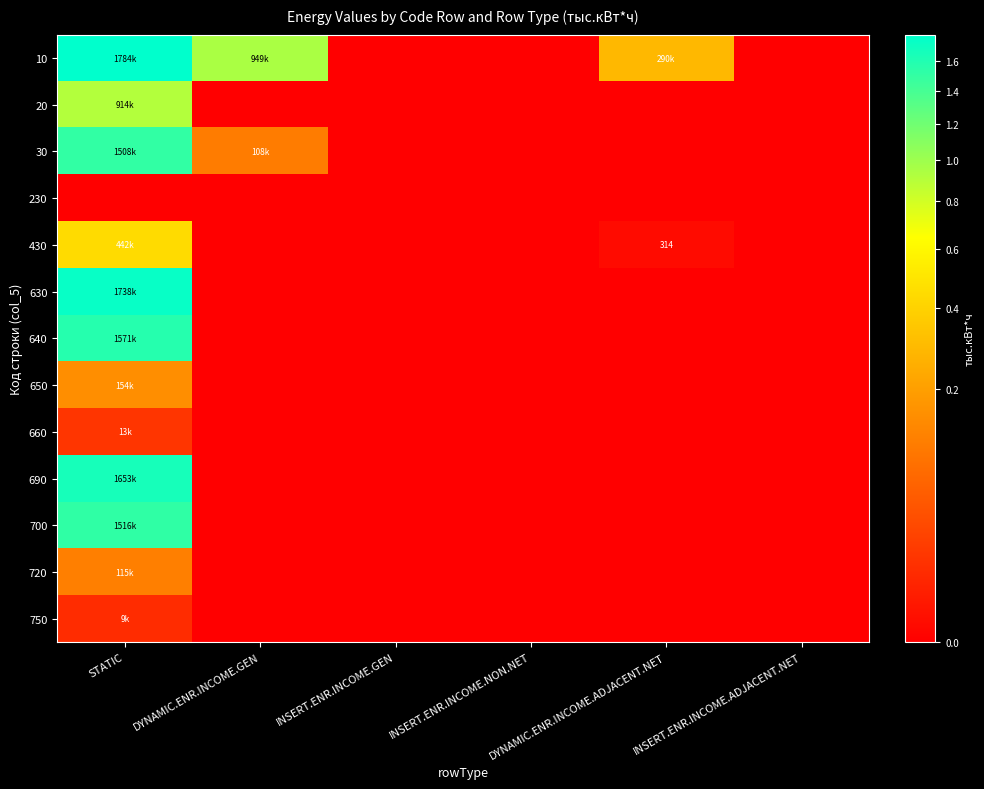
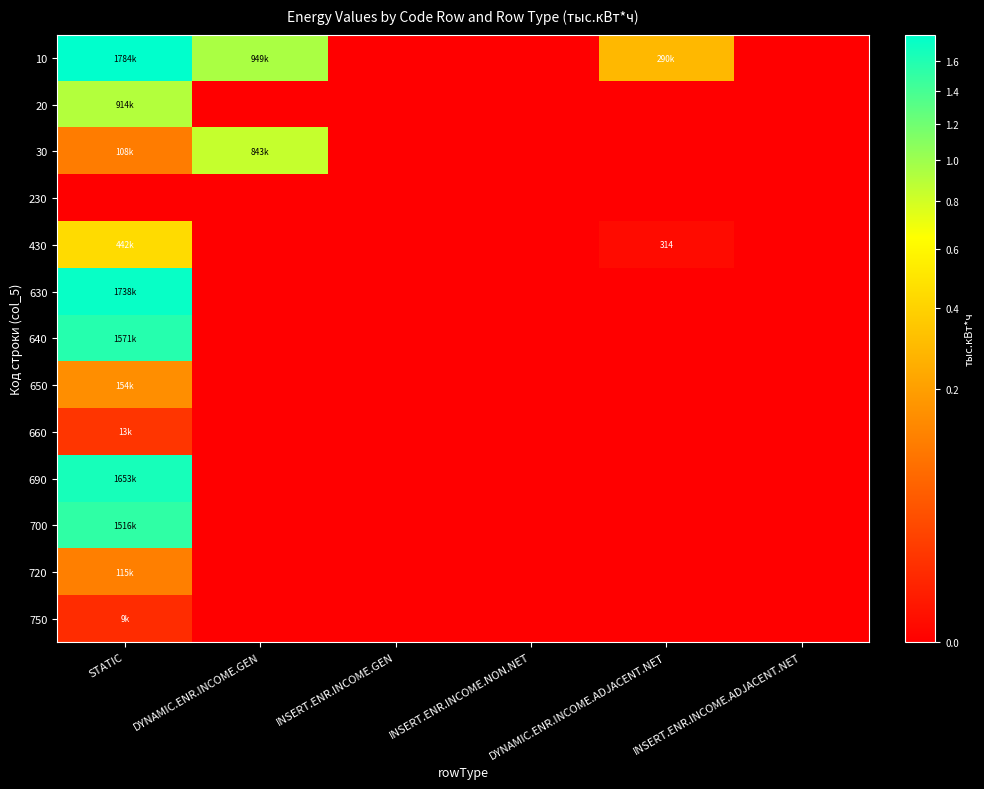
  {
    "10": {
      "STATIC": "1784k",
      "DYNAMIC.ENR.INCOME.GEN": "949k",
      "DYNAMIC.ENR.INCOME.ADJACENT.NET": "290k"
    },
    "20": {
      "STATIC": "914k"
    },
    "30": {
-     "STATIC": "1508k",
-     "DYNAMIC.ENR.INCOME.GEN": "108k"
+     "STATIC": "108k",
+     "DYNAMIC.ENR.INCOME.GEN": "843k"
    },
    "430": {
      "STATIC": "442k",
      "DYNAMIC.ENR.INCOME.ADJACENT.NET": "314"
    },
    "630": {
      "STATIC": "1738k"
    },
    "640": {
      "STATIC": "1571k"
    },
    "650": {
      "STATIC": "154k"
    },
    "660": {
      "STATIC": "13k"
    },
    "690": {
      "STATIC": "1653k"
    },
    "700": {
      "STATIC": "1516k"
    },
    "720": {
      "STATIC": "115k"
    },
    "750": {
      "STATIC": "9k"
    }
  }
